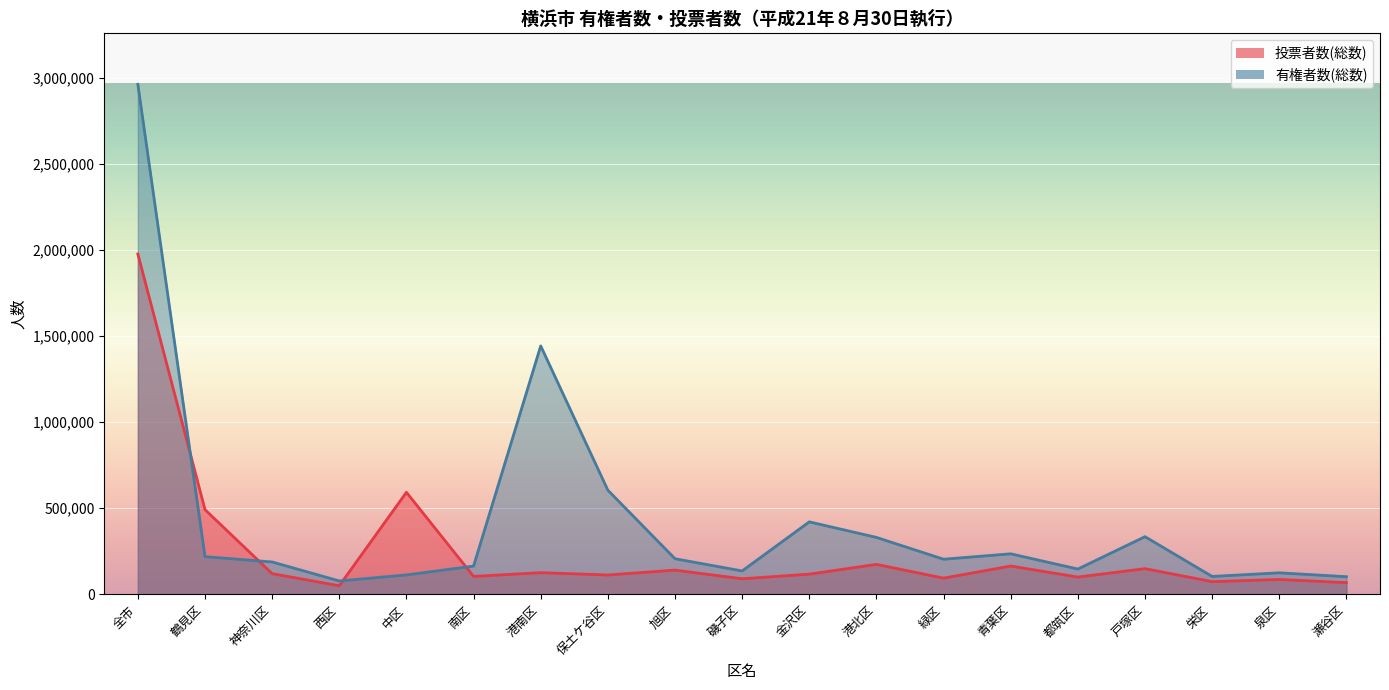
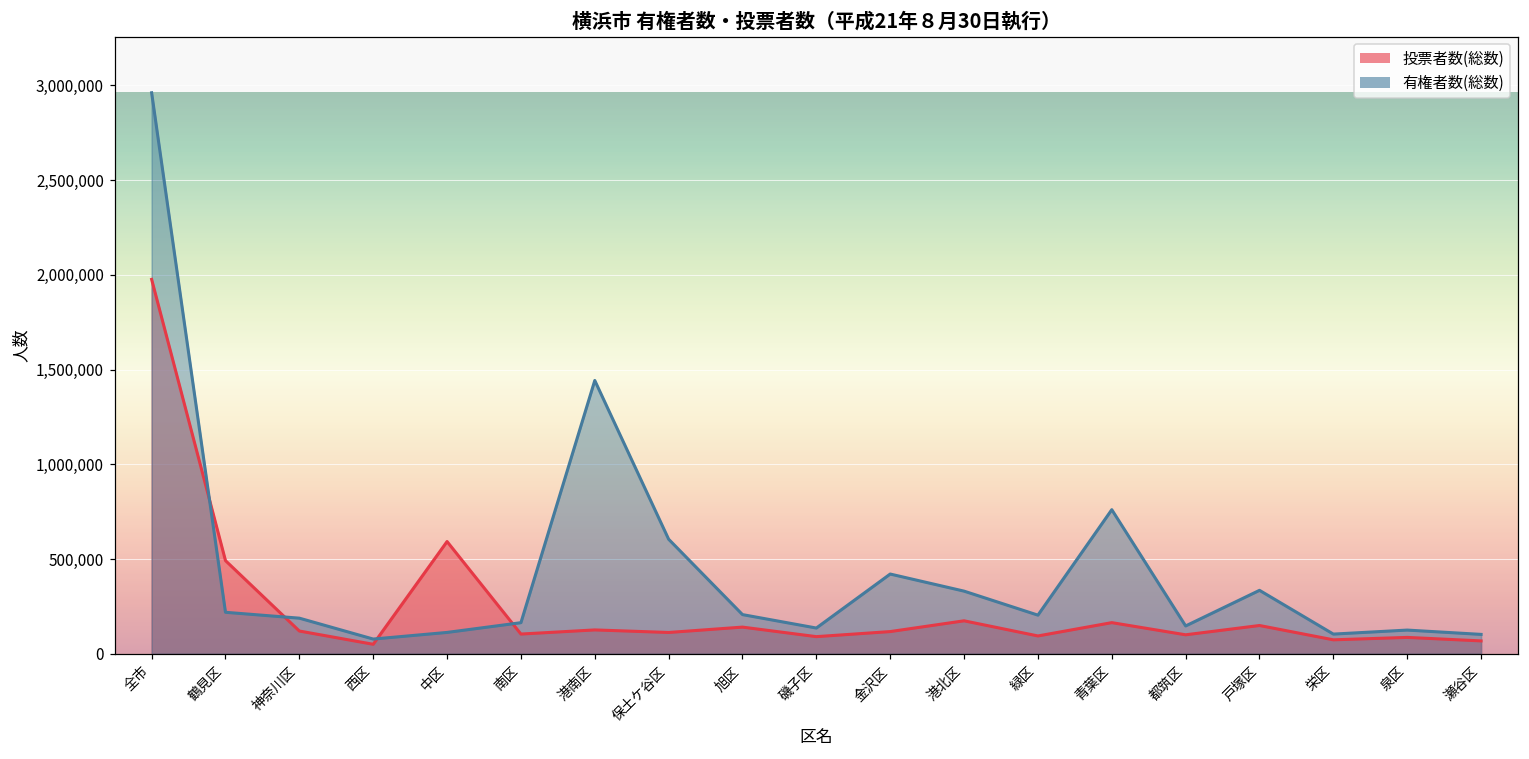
  {
    "投票者数(総数)": {
      "全市": "1,980,000",
      "鶴見区": "490,000",
      "神奈川区": "120,000",
      "西区": "50,000",
      "中区": "590,000",
      "南区": "100,000",
      "港南区": "130,000",
      "保土ケ谷区": "110,000",
      "旭区": "140,000",
      "磯子区": "90,000",
      "金沢区": "120,000",
      "港北区": "170,000",
      "緑区": "90,000",
      "青葉区": "160,000",
      "都筑区": "100,000",
      "戸塚区": "150,000",
      "栄区": "70,000",
      "泉区": "90,000",
      "瀬谷区": "70,000"
    },
    "有権者数(総数)": {
      "全市": "2,960,000",
      "鶴見区": "220,000",
      "神奈川区": "190,000",
      "西区": "80,000",
      "中区": "110,000",
      "南区": "160,000",
      "港南区": "1,440,000",
      "保土ケ谷区": "600,000",
      "旭区": "210,000",
      "磯子区": "140,000",
      "金沢区": "420,000",
      "港北区": "330,000",
      "緑区": "200,000",
-     "青葉区": "240,000",
+     "青葉区": "760,000",
      "都筑区": "150,000",
      "戸塚区": "330,000",
      "栄区": "100,000",
      "泉区": "130,000",
      "瀬谷区": "100,000"
    }
  }
